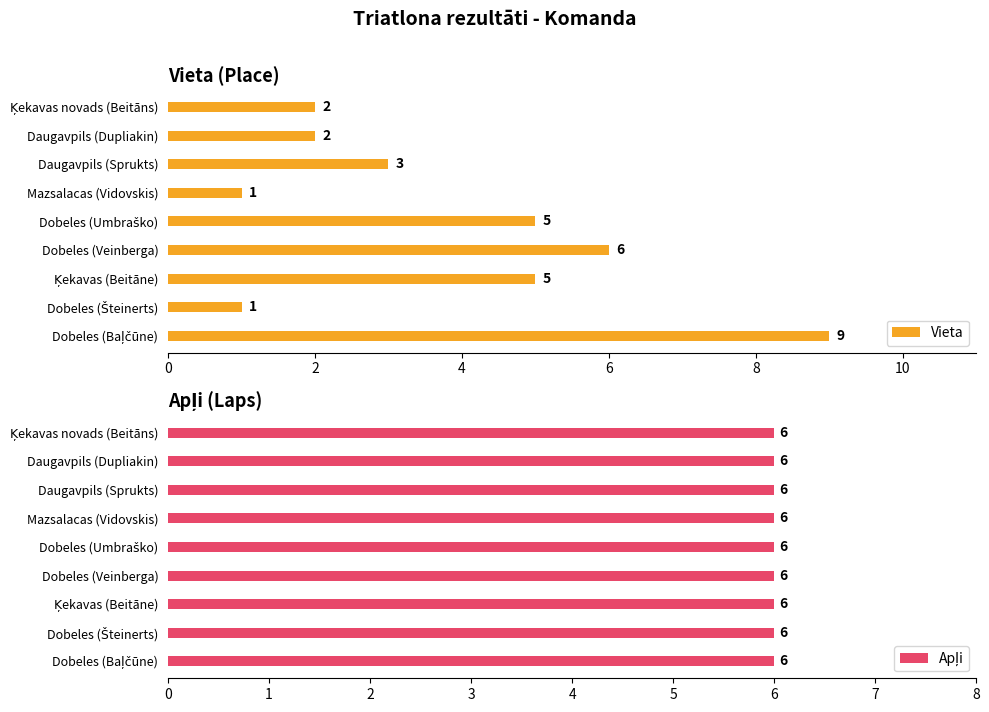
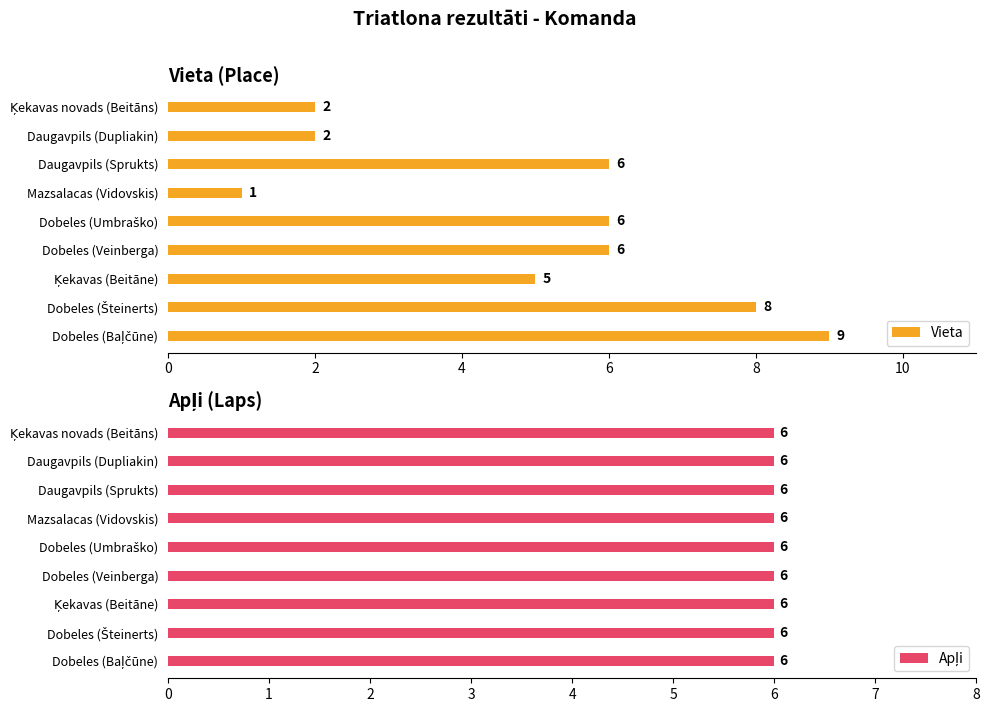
  {
    "Vieta (Place)": {
      "Ķekavas novads (Beitāns)": 2,
      "Daugavpils (Dupliakin)": 2,
-     "Daugavpils (Sprukts)": 3,
+     "Daugavpils (Sprukts)": 6,
      "Mazsalacas (Vidovskis)": 1,
-     "Dobeles (Umbraško)": 5,
+     "Dobeles (Umbraško)": 6,
      "Dobeles (Veinberga)": 6,
      "Ķekavas (Beitāne)": 5,
-     "Dobeles (Šteinerts)": 1,
+     "Dobeles (Šteinerts)": 8,
      "Dobeles (Baļčūne)": 9
    },
    "Apļi (Laps)": {
      "Ķekavas novads (Beitāns)": 6,
      "Daugavpils (Dupliakin)": 6,
      "Daugavpils (Sprukts)": 6,
      "Mazsalacas (Vidovskis)": 6,
      "Dobeles (Umbraško)": 6,
      "Dobeles (Veinberga)": 6,
      "Ķekavas (Beitāne)": 6,
      "Dobeles (Šteinerts)": 6,
      "Dobeles (Baļčūne)": 6
    }
  }
